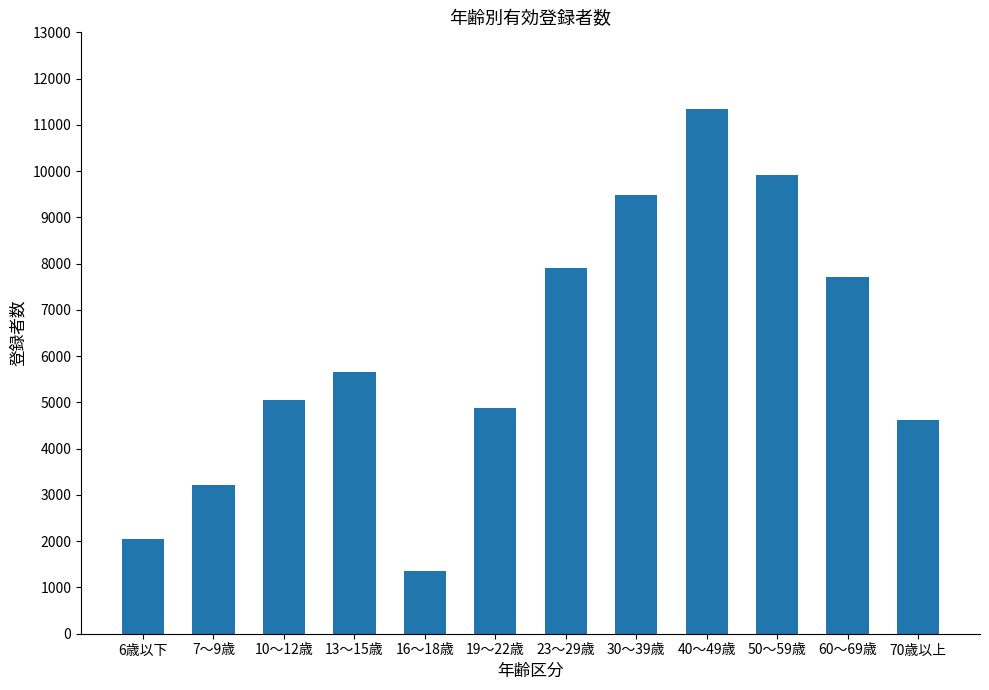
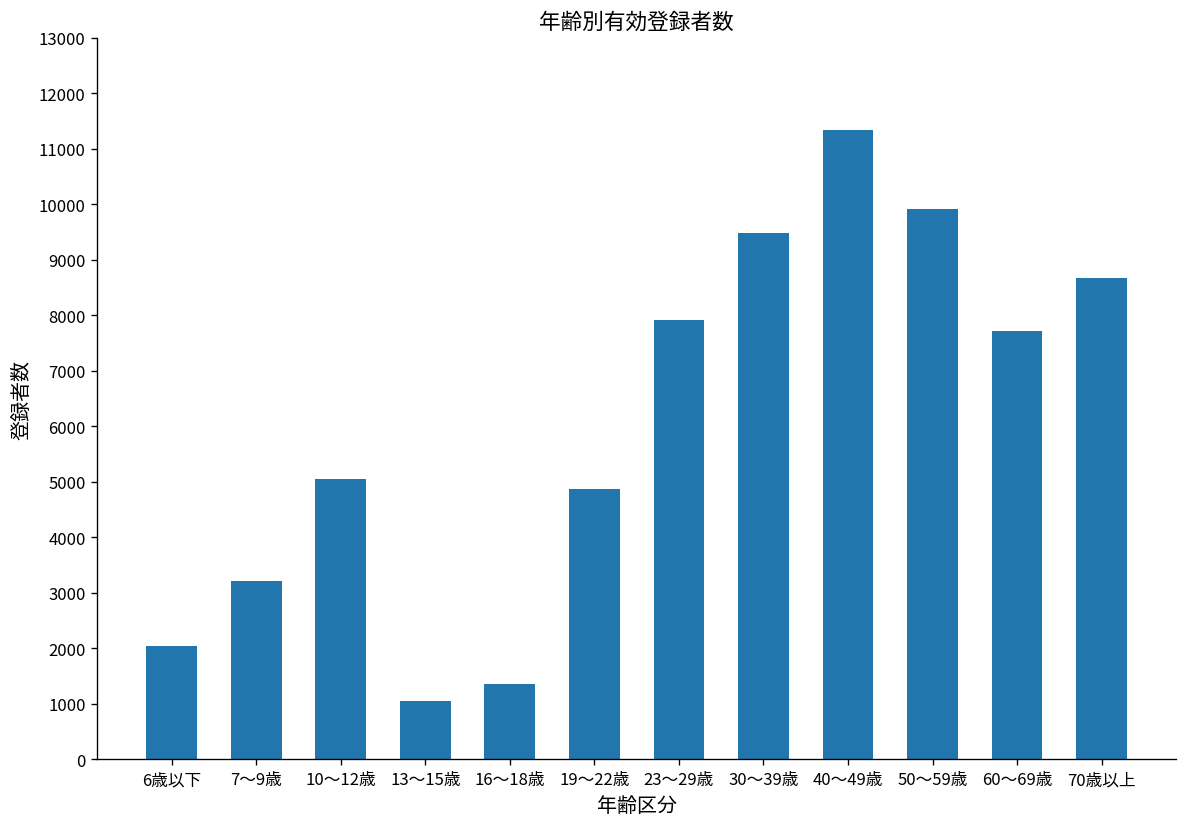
  {
    "6歳以下": 2000,
    "7～9歳": 3200,
    "10～12歳": 5100,
-   "13～15歳": 5700,
+   "13～15歳": 1100,
    "16～18歳": 1400,
    "19～22歳": 4900,
    "23～29歳": 7900,
    "30～39歳": 9500,
    "40～49歳": 11300,
    "50～59歳": 9900,
    "60～69歳": 7700,
-   "70歳以上": 4600
+   "70歳以上": 8700
  }
